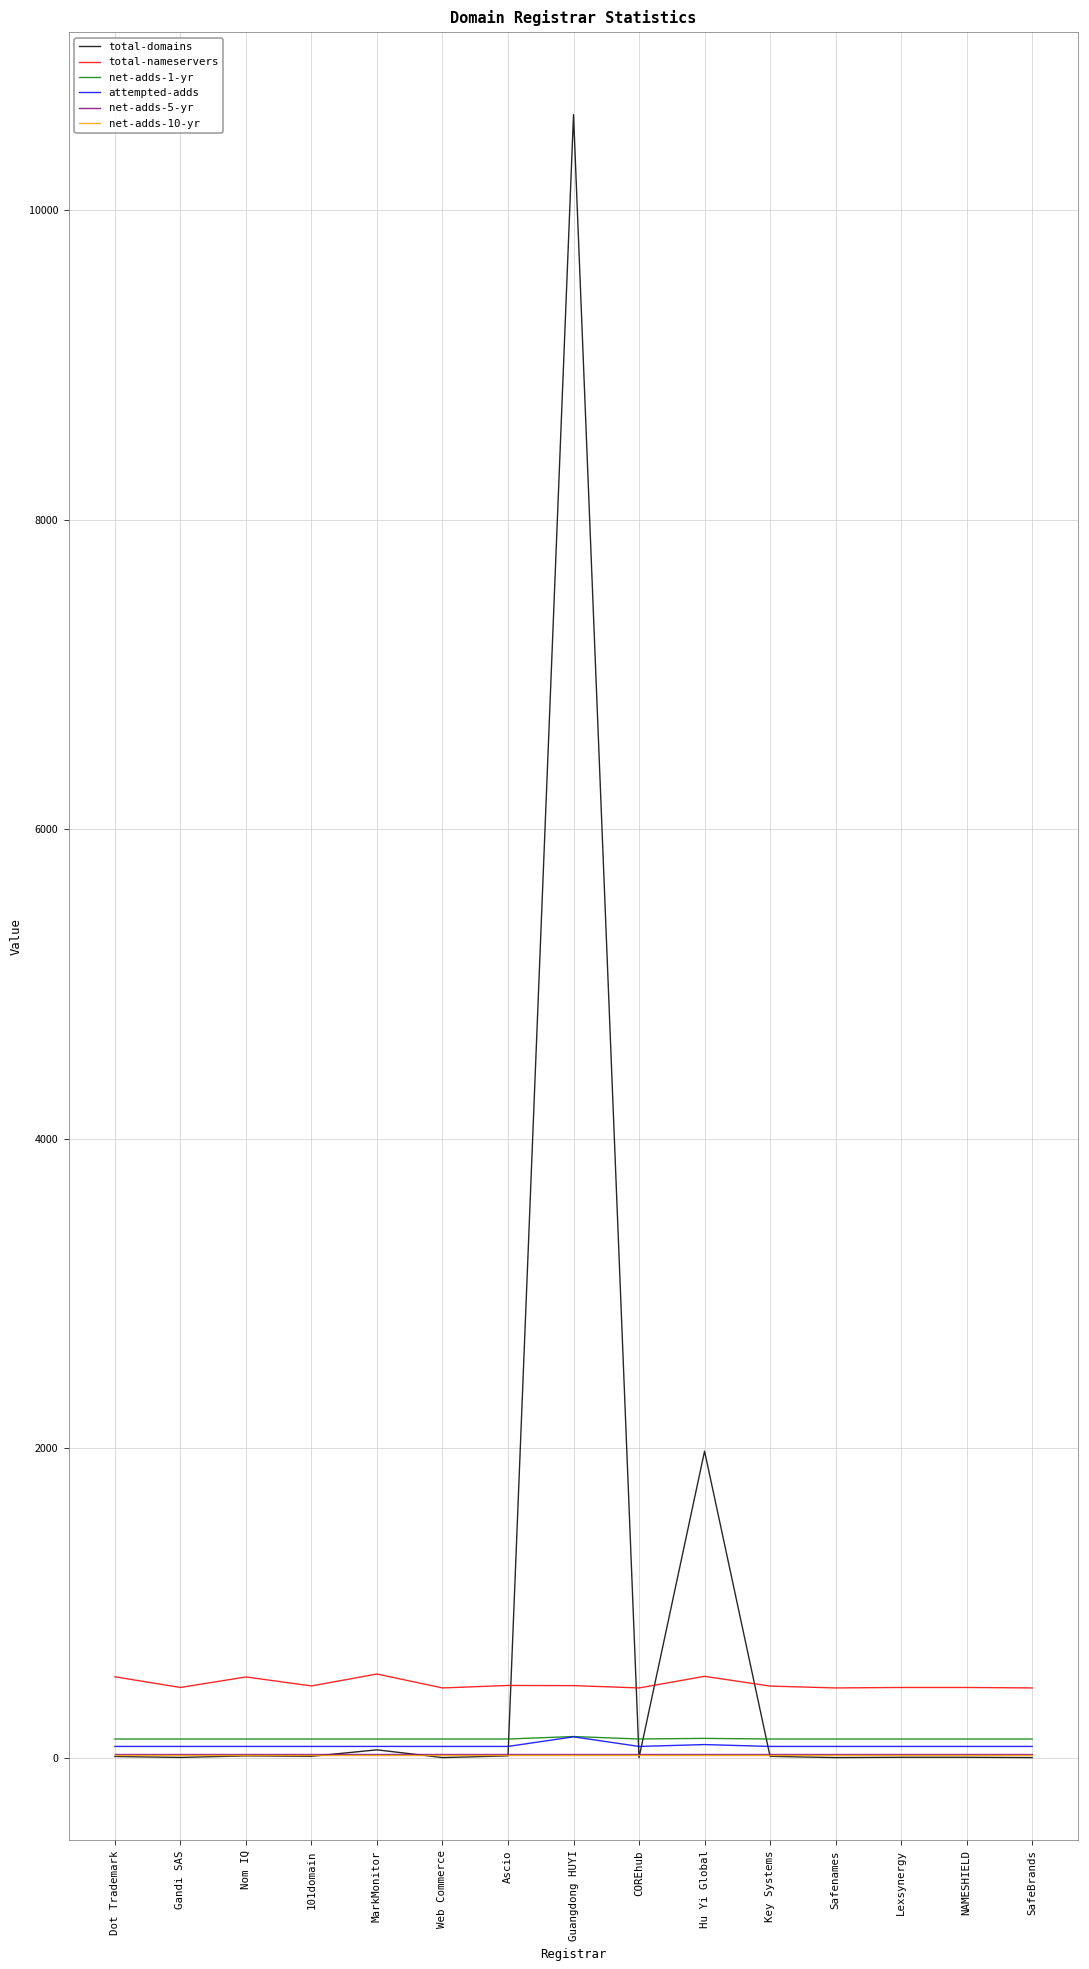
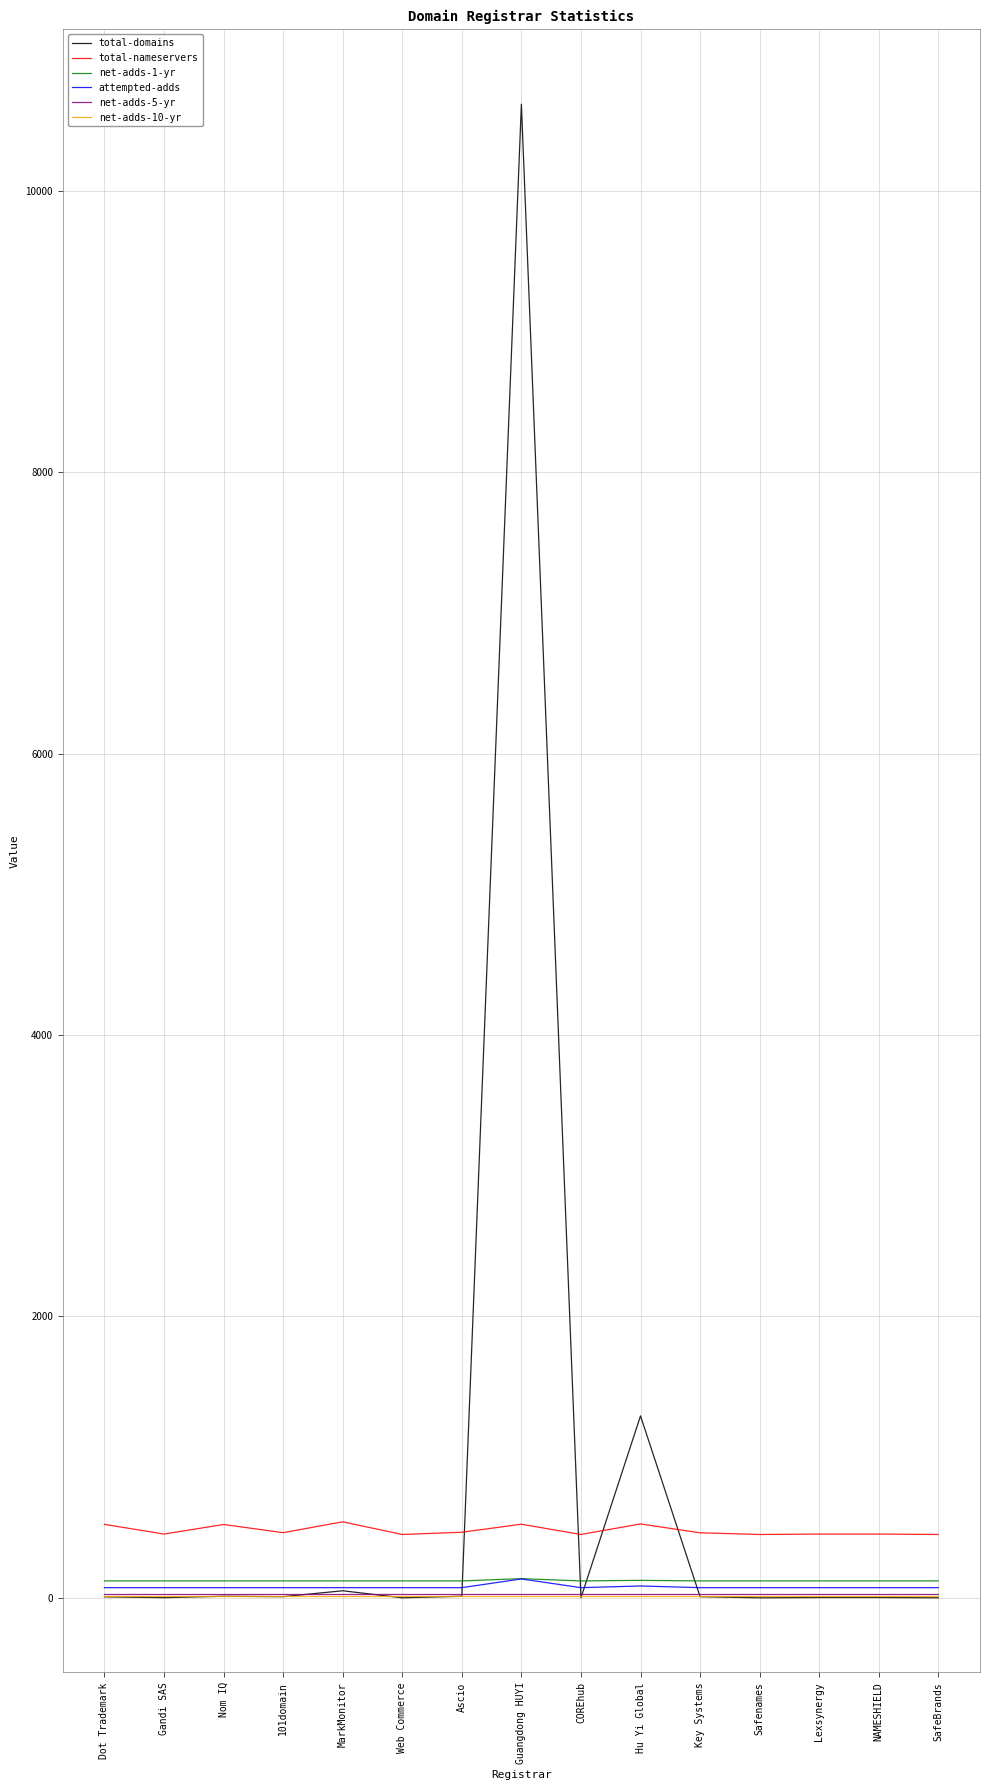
  {
    "total-domains": {
      "MarkMonitor": 50,
      "Guangdong HUYI": 10620,
-     "Hu Yi Global": 1980
+     "Hu Yi Global": 1290
    },
    "total-nameservers": {
      "Dot Trademark": 520,
      "Gandi SAS": 450,
      "Nom IQ": 520,
      "101domain": 460,
      "MarkMonitor": 540,
      "Web Commerce": 450,
      "Ascio": 470,
-     "Guangdong HUYI": 470,
+     "Guangdong HUYI": 520,
      "COREhub": 450,
      "Hu Yi Global": 530,
      "Key Systems": 460,
      "Safenames": 450,
      "Lexsynergy": 450,
      "NAMESHIELD": 450,
      "SafeBrands": 450
    },
    "net-adds-1-yr": {
      "Dot Trademark": 120,
      "Gandi SAS": 120,
      "Nom IQ": 120,
      "101domain": 120,
      "MarkMonitor": 120,
      "Web Commerce": 120,
      "Ascio": 120,
      "COREhub": 120,
      "Hu Yi Global": 120,
      "Key Systems": 120,
      "Safenames": 120,
      "Lexsynergy": 120,
      "NAMESHIELD": 120,
      "SafeBrands": 120
    },
    "attempted-adds": {
      "Dot Trademark": 70,
      "Gandi SAS": 70,
      "Nom IQ": 70,
      "101domain": 70,
      "MarkMonitor": 70,
      "Web Commerce": 70,
      "Ascio": 70,
      "COREhub": 70,
      "Hu Yi Global": 80,
      "Key Systems": 70,
      "Safenames": 70,
      "Lexsynergy": 70,
      "NAMESHIELD": 70,
      "SafeBrands": 70
    }
  }
